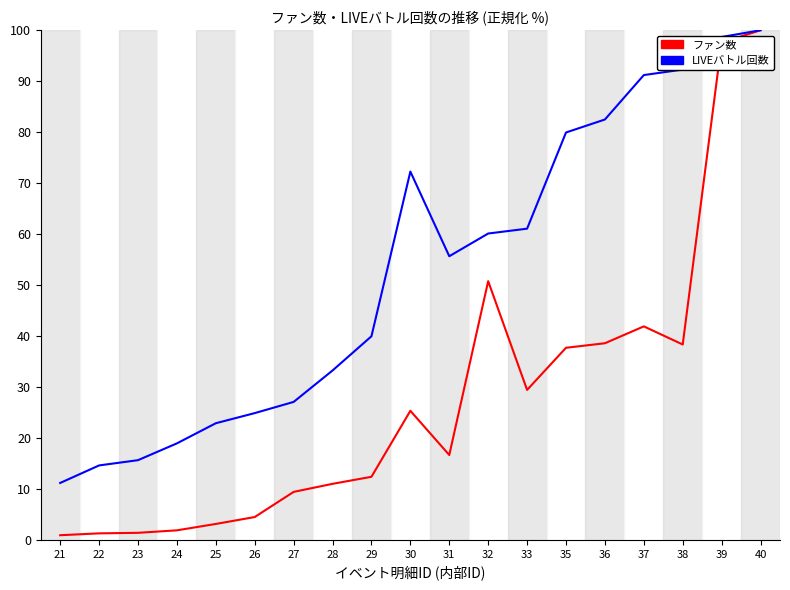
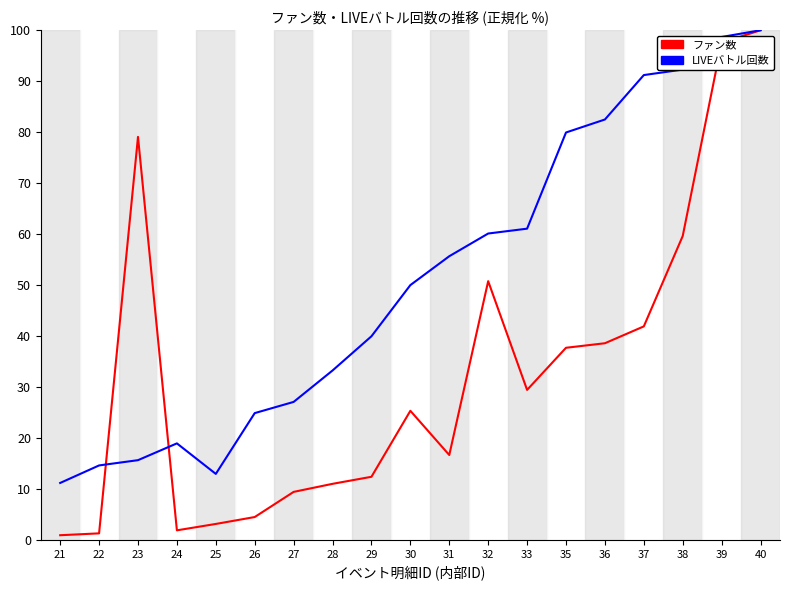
  {
    "ファン数": {
      "21": 1,
      "22": 1,
-     "23": 1,
+     "23": 79,
      "24": 2,
      "25": 3,
      "26": 4,
      "27": 9,
      "28": 11,
      "29": 12,
      "30": 25,
      "31": 17,
      "32": 51,
      "33": 29,
      "35": 38,
      "36": 39,
      "37": 42,
-     "38": 38
+     "38": 60
    },
    "LIVEバトル回数": {
      "21": 11,
      "22": 15,
      "23": 16,
      "24": 19,
-     "25": 23,
+     "25": 13,
      "26": 25,
      "27": 27,
      "28": 33,
      "29": 40,
-     "30": 72,
+     "30": 50,
      "31": 56,
      "32": 60,
      "33": 61,
      "35": 80,
      "36": 82,
      "37": 91
    }
  }
